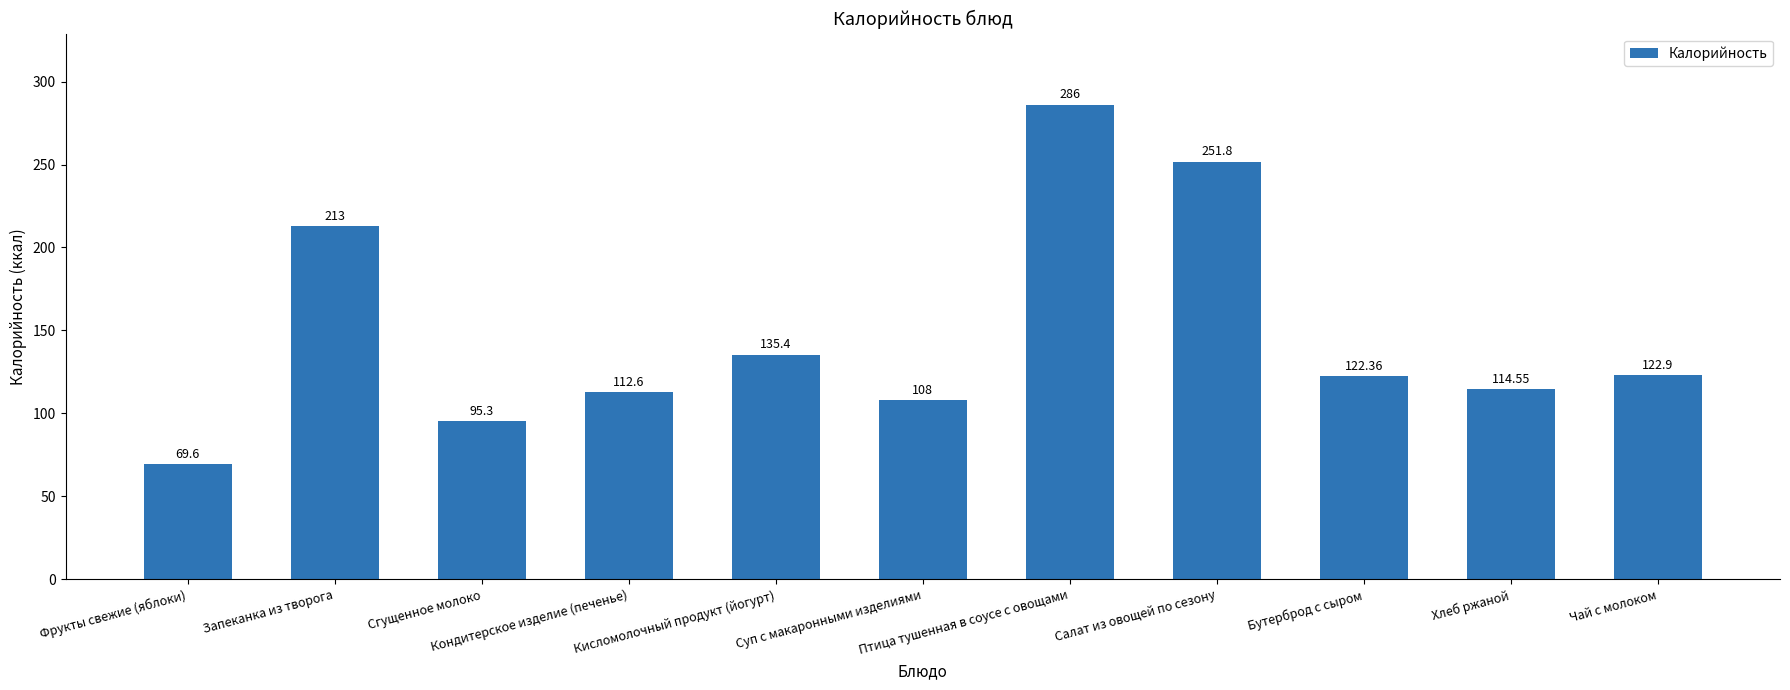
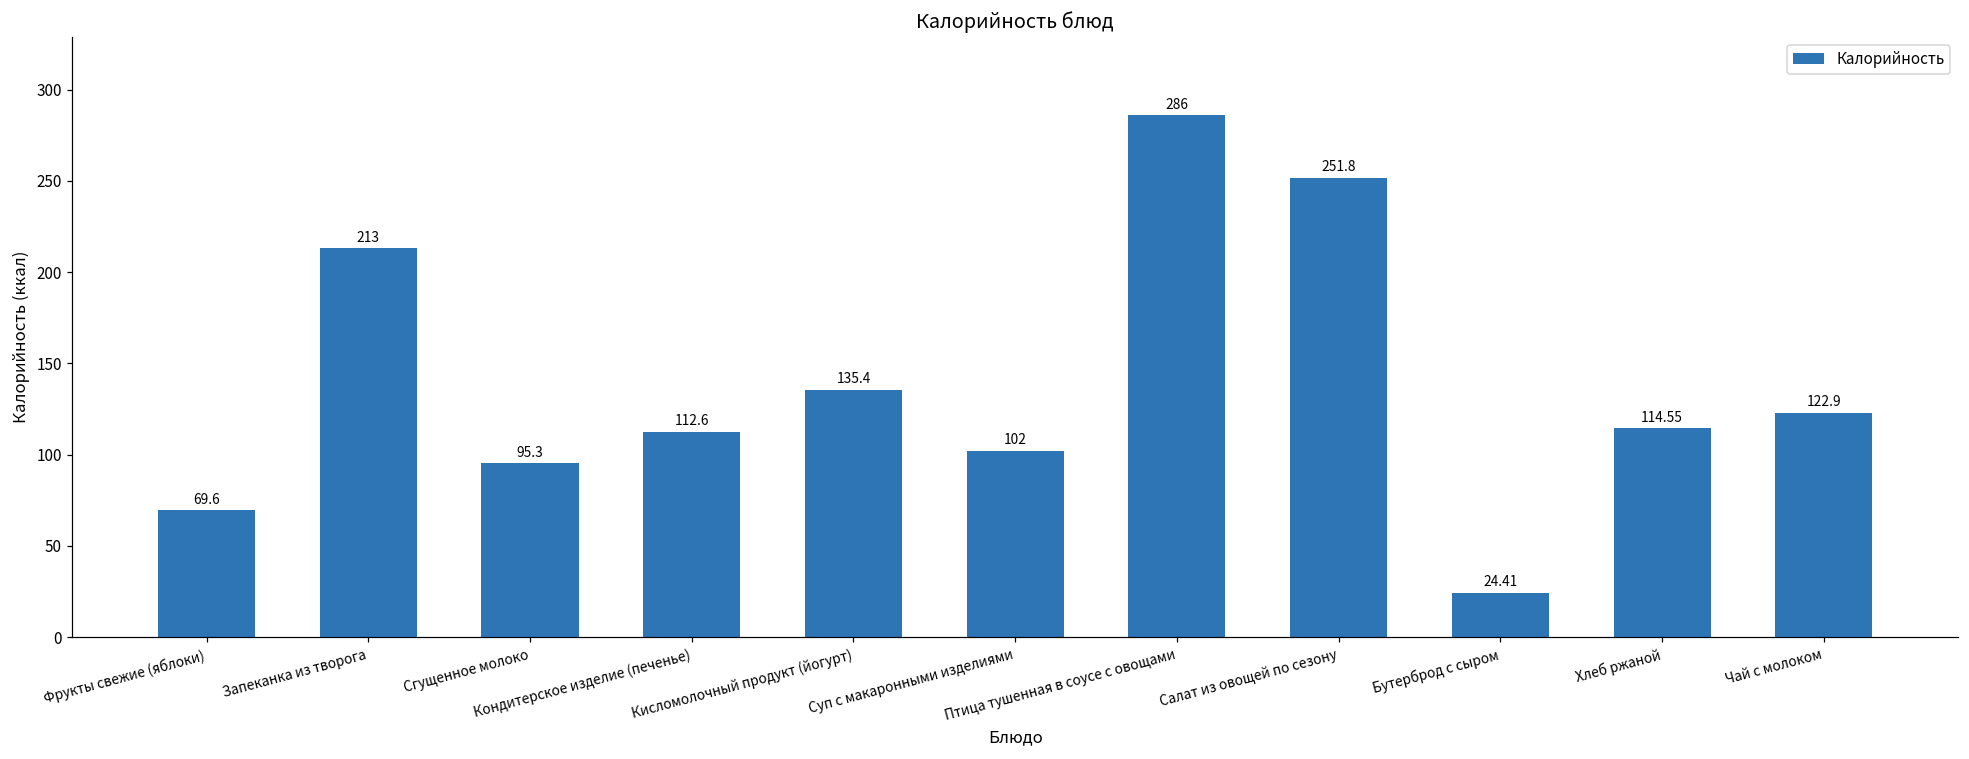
  {
    "Фрукты свежие (яблоки)": 69.6,
    "Запеканка из творога": 213,
    "Сгущенное молоко": 95.3,
    "Кондитерское изделие (печенье)": 112.6,
    "Кисломолочный продукт (йогурт)": 135.4,
-   "Суп с макаронными изделиями": 108,
+   "Суп с макаронными изделиями": 102,
    "Птица тушенная в соусе с овощами": 286,
    "Салат из овощей по сезону": 251.8,
-   "Бутерброд с сыром": 122.36,
+   "Бутерброд с сыром": 24.41,
    "Хлеб ржаной": 114.55,
    "Чай с молоком": 122.9
  }
